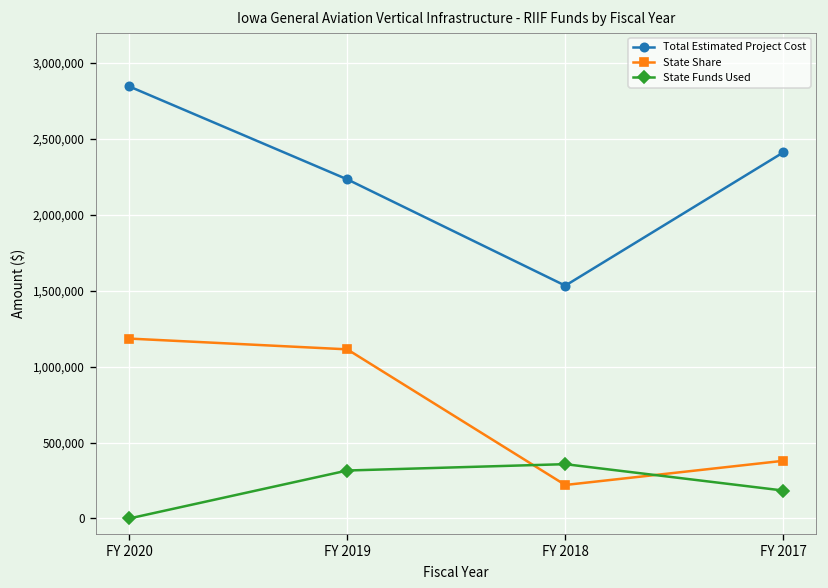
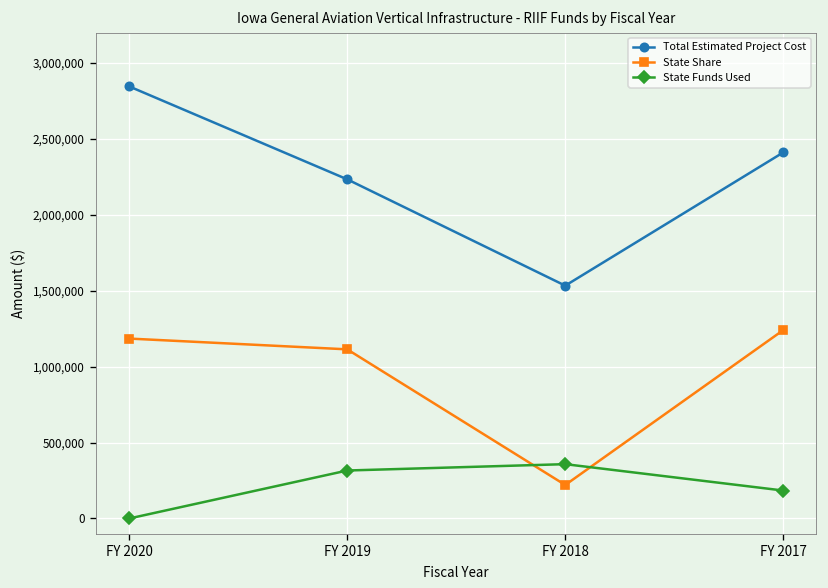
  {
    "Total Estimated Project Cost": {
      "FY 2020": "2,850,000",
      "FY 2019": "2,230,000",
      "FY 2018": "1,530,000",
      "FY 2017": "2,410,000"
    },
    "State Share": {
      "FY 2020": "1,190,000",
      "FY 2019": "1,110,000",
      "FY 2018": "220,000",
-     "FY 2017": "380,000"
+     "FY 2017": "1,240,000"
    },
    "State Funds Used": {
      "FY 2020": "0",
      "FY 2019": "320,000",
      "FY 2018": "360,000",
      "FY 2017": "180,000"
    }
  }
